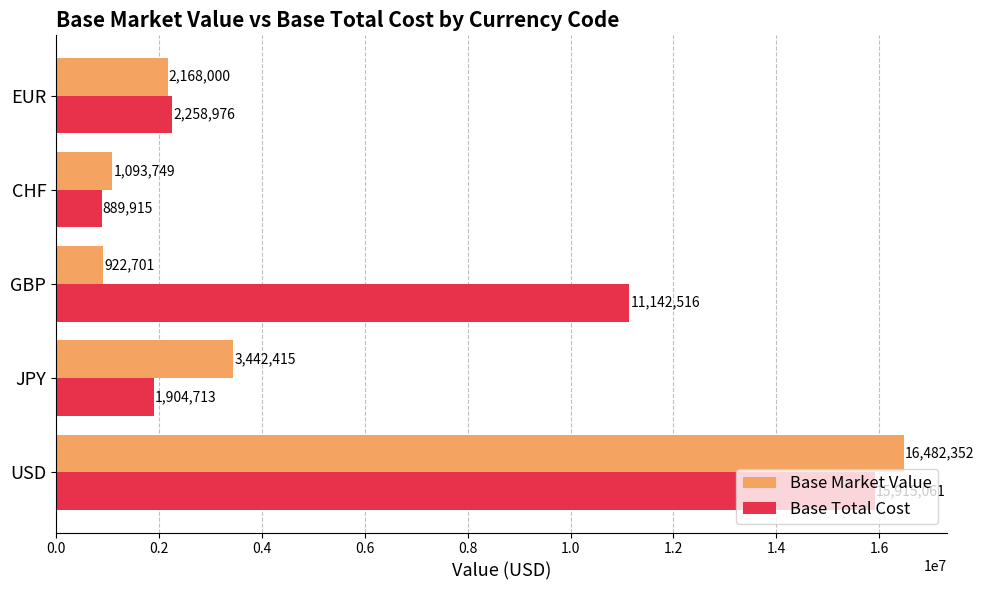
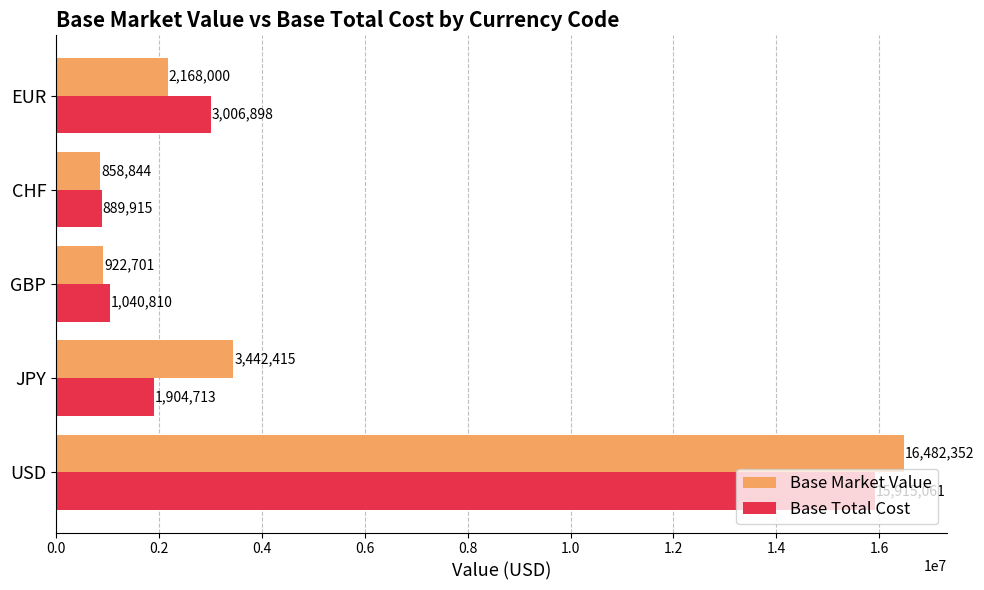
  {
    "Base Market Value": {
      "EUR": "2,168,000",
-     "CHF": "1,093,749",
+     "CHF": "858,844",
      "GBP": "922,701",
      "JPY": "3,442,415",
      "USD": "16,482,352"
    },
    "Base Total Cost": {
-     "EUR": "2,258,976",
+     "EUR": "3,006,898",
      "CHF": "889,915",
-     "GBP": "11,142,516",
+     "GBP": "1,040,810",
      "JPY": "1,904,713"
    }
  }
